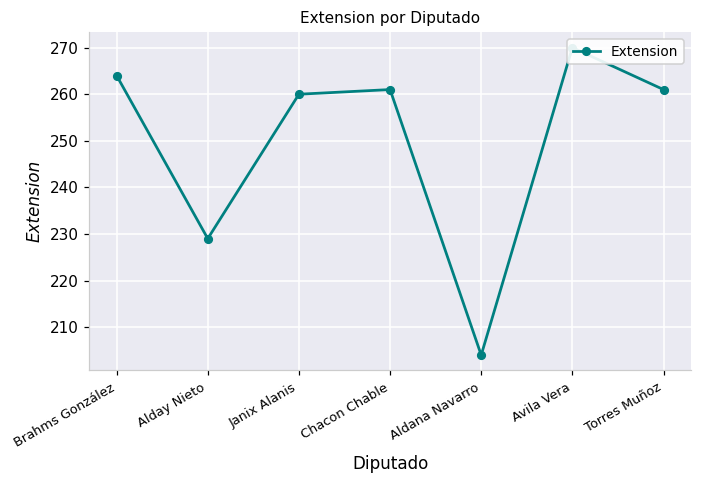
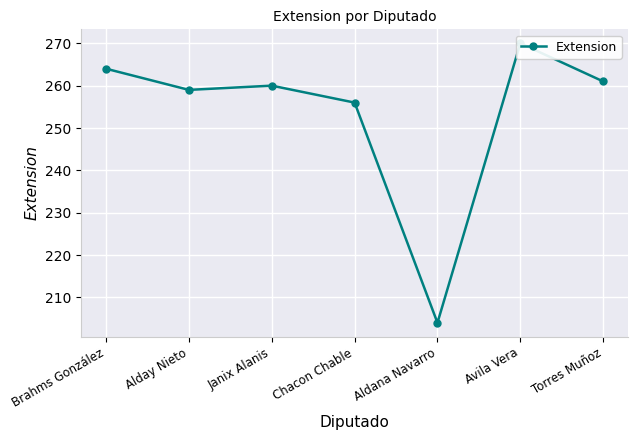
  {
    "Brahms González": 264,
-   "Alday Nieto": 229,
+   "Alday Nieto": 259,
    "Janix Alanis": 260,
-   "Chacon Chable": 261,
+   "Chacon Chable": 256,
    "Aldana Navarro": 204,
    "Torres Muñoz": 261
  }
